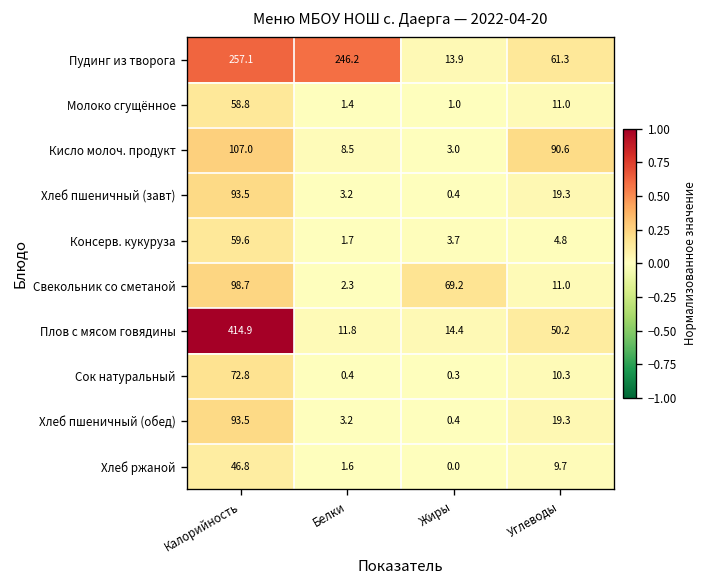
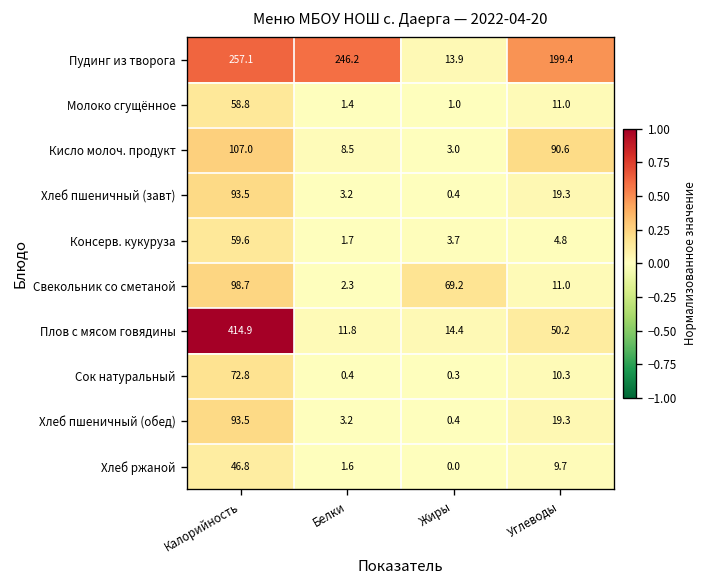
  {
    "Пудинг из творога": {
      "Калорийность": 257.1,
      "Белки": 246.2,
      "Жиры": 13.9,
-     "Углеводы": 61.3
+     "Углеводы": 199.4
    },
    "Молоко сгущённое": {
      "Калорийность": 58.8,
      "Белки": 1.4,
      "Жиры": 1.0,
      "Углеводы": 11.0
    },
    "Кисло молоч. продукт": {
      "Калорийность": 107.0,
      "Белки": 8.5,
      "Жиры": 3.0,
      "Углеводы": 90.6
    },
    "Хлеб пшеничный (завт)": {
      "Калорийность": 93.5,
      "Белки": 3.2,
      "Жиры": 0.4,
      "Углеводы": 19.3
    },
    "Консерв. кукуруза": {
      "Калорийность": 59.6,
      "Белки": 1.7,
      "Жиры": 3.7,
      "Углеводы": 4.8
    },
    "Свекольник со сметаной": {
      "Калорийность": 98.7,
      "Белки": 2.3,
      "Жиры": 69.2,
      "Углеводы": 11.0
    },
    "Плов с мясом говядины": {
      "Калорийность": 414.9,
      "Белки": 11.8,
      "Жиры": 14.4,
      "Углеводы": 50.2
    },
    "Сок натуральный": {
      "Калорийность": 72.8,
      "Белки": 0.4,
      "Жиры": 0.3,
      "Углеводы": 10.3
    },
    "Хлеб пшеничный (обед)": {
      "Калорийность": 93.5,
      "Белки": 3.2,
      "Жиры": 0.4,
      "Углеводы": 19.3
    },
    "Хлеб ржаной": {
      "Калорийность": 46.8,
      "Белки": 1.6,
      "Жиры": 0.0,
      "Углеводы": 9.7
    }
  }
